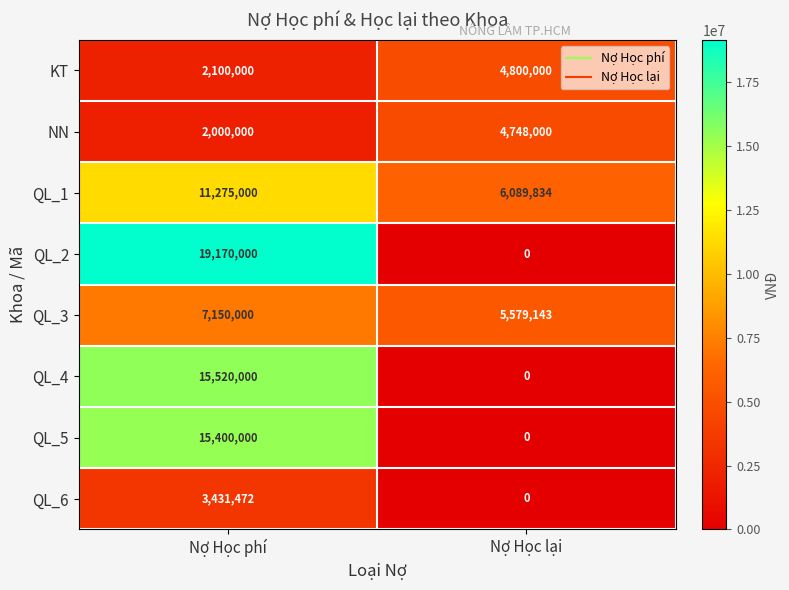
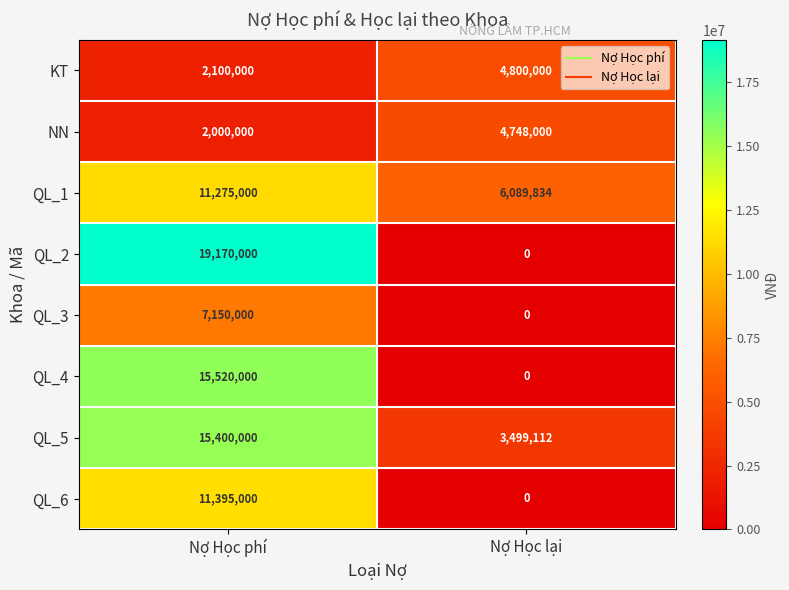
  {
    "KT": {
      "Nợ Học phí": "2,100,000",
      "Nợ Học lại": "4,800,000"
    },
    "NN": {
      "Nợ Học phí": "2,000,000",
      "Nợ Học lại": "4,748,000"
    },
    "QL_1": {
      "Nợ Học phí": "11,275,000",
      "Nợ Học lại": "6,089,834"
    },
    "QL_2": {
      "Nợ Học phí": "19,170,000",
      "Nợ Học lại": "0"
    },
    "QL_3": {
      "Nợ Học phí": "7,150,000",
-     "Nợ Học lại": "5,579,143"
+     "Nợ Học lại": "0"
    },
    "QL_4": {
      "Nợ Học phí": "15,520,000",
      "Nợ Học lại": "0"
    },
    "QL_5": {
      "Nợ Học phí": "15,400,000",
-     "Nợ Học lại": "0"
+     "Nợ Học lại": "3,499,112"
    },
    "QL_6": {
-     "Nợ Học phí": "3,431,472",
+     "Nợ Học phí": "11,395,000",
      "Nợ Học lại": "0"
    }
  }
